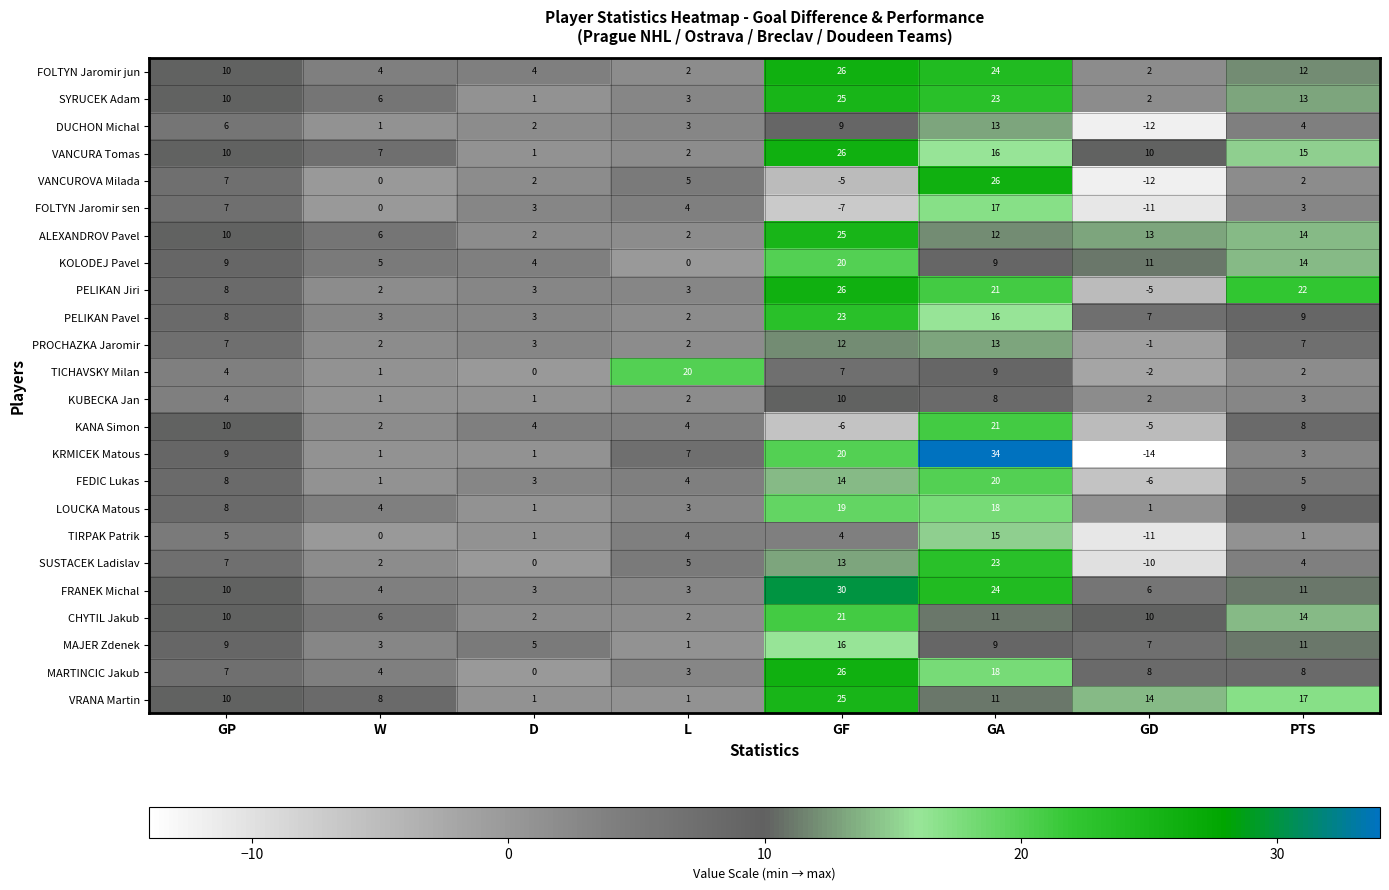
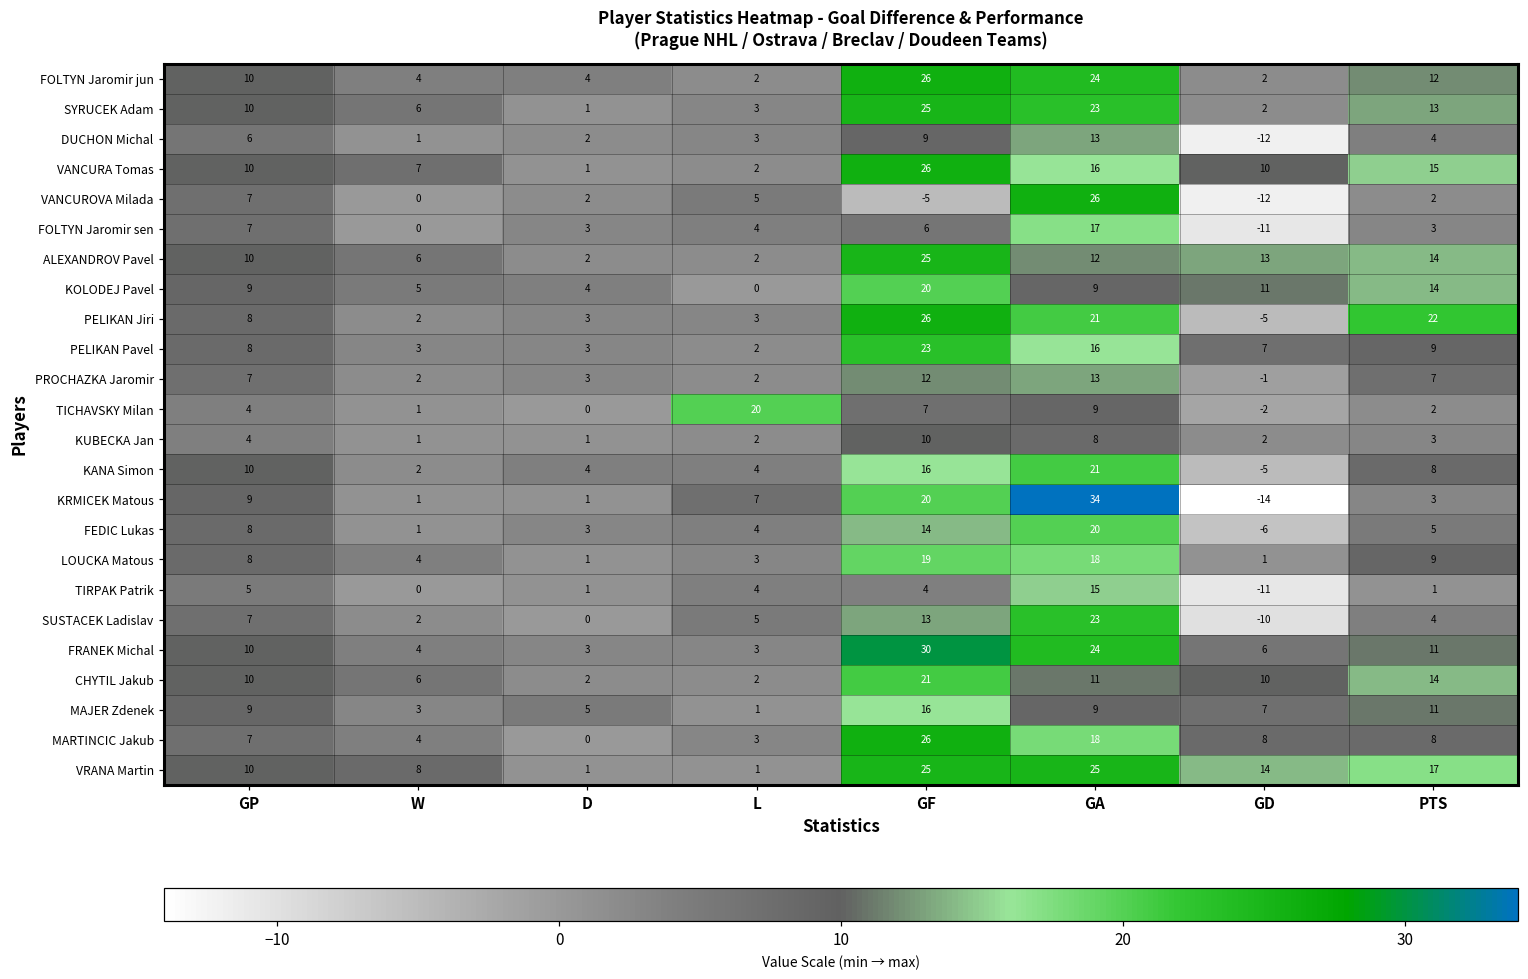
  {
    "FOLTYN Jaromir jun": {
      "GP": 10,
      "W": 4,
      "D": 4,
      "L": 2,
      "GF": 26,
      "GA": 24,
      "GD": 2,
      "PTS": 12
    },
    "SYRUCEK Adam": {
      "GP": 10,
      "W": 6,
      "D": 1,
      "L": 3,
      "GF": 25,
      "GA": 23,
      "GD": 2,
      "PTS": 13
    },
    "DUCHON Michal": {
      "GP": 6,
      "W": 1,
      "D": 2,
      "L": 3,
      "GF": 9,
      "GA": 13,
      "GD": -12,
      "PTS": 4
    },
    "VANCURA Tomas": {
      "GP": 10,
      "W": 7,
      "D": 1,
      "L": 2,
      "GF": 26,
      "GA": 16,
      "GD": 10,
      "PTS": 15
    },
    "VANCUROVA Milada": {
      "GP": 7,
      "W": 0,
      "D": 2,
      "L": 5,
      "GF": -5,
      "GA": 26,
      "GD": -12,
      "PTS": 2
    },
    "FOLTYN Jaromir sen": {
      "GP": 7,
      "W": 0,
      "D": 3,
      "L": 4,
-     "GF": -7,
+     "GF": 6,
      "GA": 17,
      "GD": -11,
      "PTS": 3
    },
    "ALEXANDROV Pavel": {
      "GP": 10,
      "W": 6,
      "D": 2,
      "L": 2,
      "GF": 25,
      "GA": 12,
      "GD": 13,
      "PTS": 14
    },
    "KOLODEJ Pavel": {
      "GP": 9,
      "W": 5,
      "D": 4,
      "L": 0,
      "GF": 20,
      "GA": 9,
      "GD": 11,
      "PTS": 14
    },
    "PELIKAN Jiri": {
      "GP": 8,
      "W": 2,
      "D": 3,
      "L": 3,
      "GF": 26,
      "GA": 21,
      "GD": -5,
      "PTS": 22
    },
    "PELIKAN Pavel": {
      "GP": 8,
      "W": 3,
      "D": 3,
      "L": 2,
      "GF": 23,
      "GA": 16,
      "GD": 7,
      "PTS": 9
    },
    "PROCHAZKA Jaromir": {
      "GP": 7,
      "W": 2,
      "D": 3,
      "L": 2,
      "GF": 12,
      "GA": 13,
      "GD": -1,
      "PTS": 7
    },
    "TICHAVSKY Milan": {
      "GP": 4,
      "W": 1,
      "D": 0,
      "L": 20,
      "GF": 7,
      "GA": 9,
      "GD": -2,
      "PTS": 2
    },
    "KUBECKA Jan": {
      "GP": 4,
      "W": 1,
      "D": 1,
      "L": 2,
      "GF": 10,
      "GA": 8,
      "GD": 2,
      "PTS": 3
    },
    "KANA Simon": {
      "GP": 10,
      "W": 2,
      "D": 4,
      "L": 4,
-     "GF": -6,
+     "GF": 16,
      "GA": 21,
      "GD": -5,
      "PTS": 8
    },
    "KRMICEK Matous": {
      "GP": 9,
      "W": 1,
      "D": 1,
      "L": 7,
      "GF": 20,
      "GA": 34,
      "GD": -14,
      "PTS": 3
    },
    "FEDIC Lukas": {
      "GP": 8,
      "W": 1,
      "D": 3,
      "L": 4,
      "GF": 14,
      "GA": 20,
      "GD": -6,
      "PTS": 5
    },
    "LOUCKA Matous": {
      "GP": 8,
      "W": 4,
      "D": 1,
      "L": 3,
      "GF": 19,
      "GA": 18,
      "GD": 1,
      "PTS": 9
    },
    "TIRPAK Patrik": {
      "GP": 5,
      "W": 0,
      "D": 1,
      "L": 4,
      "GF": 4,
      "GA": 15,
      "GD": -11,
      "PTS": 1
    },
    "SUSTACEK Ladislav": {
      "GP": 7,
      "W": 2,
      "D": 0,
      "L": 5,
      "GF": 13,
      "GA": 23,
      "GD": -10,
      "PTS": 4
    },
    "FRANEK Michal": {
      "GP": 10,
      "W": 4,
      "D": 3,
      "L": 3,
      "GF": 30,
      "GA": 24,
      "GD": 6,
      "PTS": 11
    },
    "CHYTIL Jakub": {
      "GP": 10,
      "W": 6,
      "D": 2,
      "L": 2,
      "GF": 21,
      "GA": 11,
      "GD": 10,
      "PTS": 14
    },
    "MAJER Zdenek": {
      "GP": 9,
      "W": 3,
      "D": 5,
      "L": 1,
      "GF": 16,
      "GA": 9,
      "GD": 7,
      "PTS": 11
    },
    "MARTINCIC Jakub": {
      "GP": 7,
      "W": 4,
      "D": 0,
      "L": 3,
      "GF": 26,
      "GA": 18,
      "GD": 8,
      "PTS": 8
    },
    "VRANA Martin": {
      "GP": 10,
      "W": 8,
      "D": 1,
      "L": 1,
      "GF": 25,
-     "GA": 11,
+     "GA": 25,
      "GD": 14,
      "PTS": 17
    }
  }
